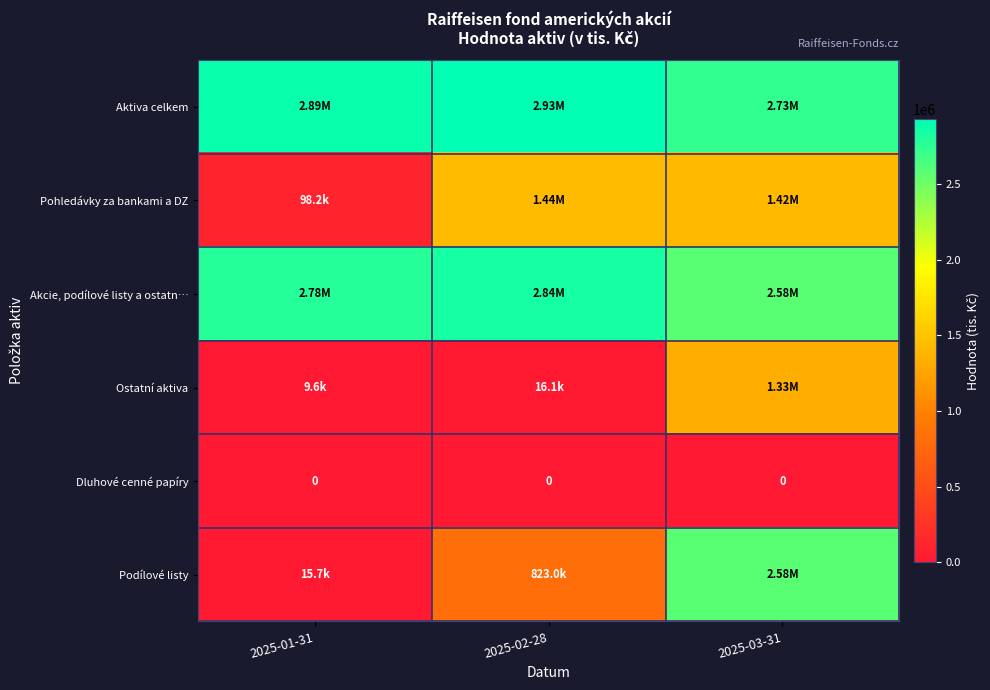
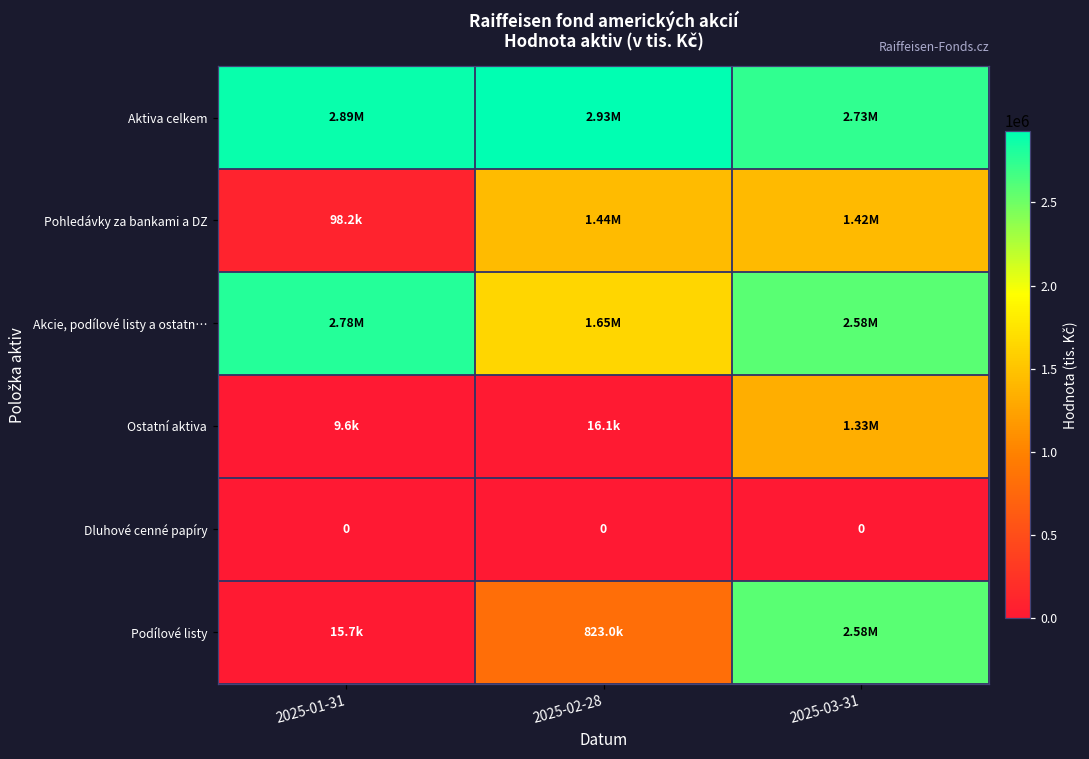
  {
    "Aktiva celkem": {
      "2025-01-31": "2.89M",
      "2025-02-28": "2.93M",
      "2025-03-31": "2.73M"
    },
    "Pohledávky za bankami a DZ": {
      "2025-01-31": "98.2k",
      "2025-02-28": "1.44M",
      "2025-03-31": "1.42M"
    },
    "Akcie, podílové listy a ostatn…": {
      "2025-01-31": "2.78M",
-     "2025-02-28": "2.84M",
+     "2025-02-28": "1.65M",
      "2025-03-31": "2.58M"
    },
    "Ostatní aktiva": {
      "2025-01-31": "9.6k",
      "2025-02-28": "16.1k",
      "2025-03-31": "1.33M"
    },
    "Dluhové cenné papíry": {
      "2025-01-31": "0",
      "2025-02-28": "0",
      "2025-03-31": "0"
    },
    "Podílové listy": {
      "2025-01-31": "15.7k",
      "2025-02-28": "823.0k",
      "2025-03-31": "2.58M"
    }
  }
